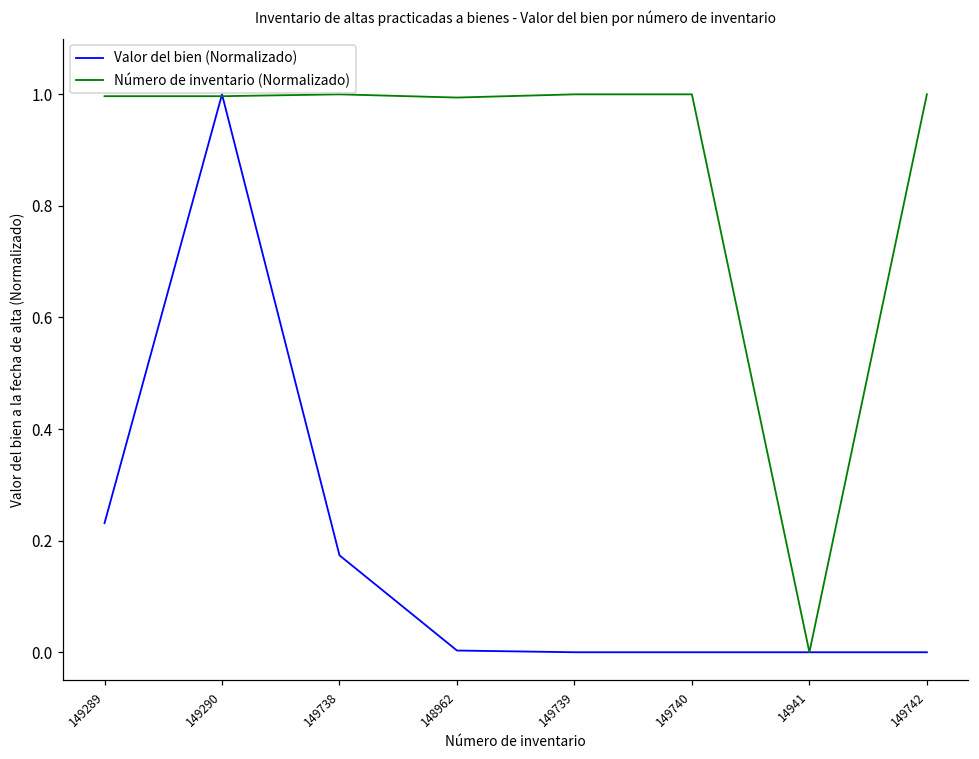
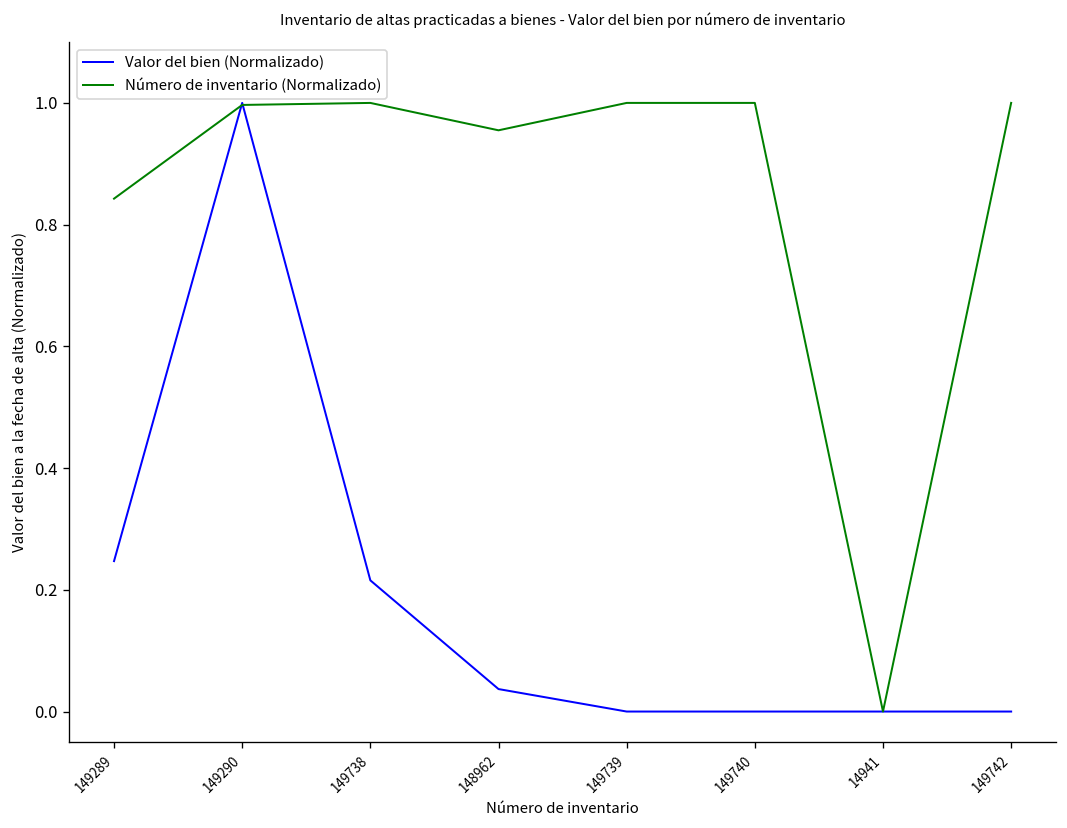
  {
    "Valor del bien (Normalizado)": {
-     "149289": 0.23,
-     "149738": 0.17,
-     "148962": 0.00,
+     "149289": 0.25,
+     "149738": 0.22,
+     "148962": 0.04,
      "149739": 0.00,
      "149740": 0.00,
      "149742": 0.00
    },
    "Número de inventario (Normalizado)": {
-     "149289": 1.00,
+     "149289": 0.84,
      "149738": 1.00,
-     "148962": 0.99,
+     "148962": 0.95,
      "149739": 1.00,
      "149740": 1.00,
      "149742": 1.00
    }
  }
